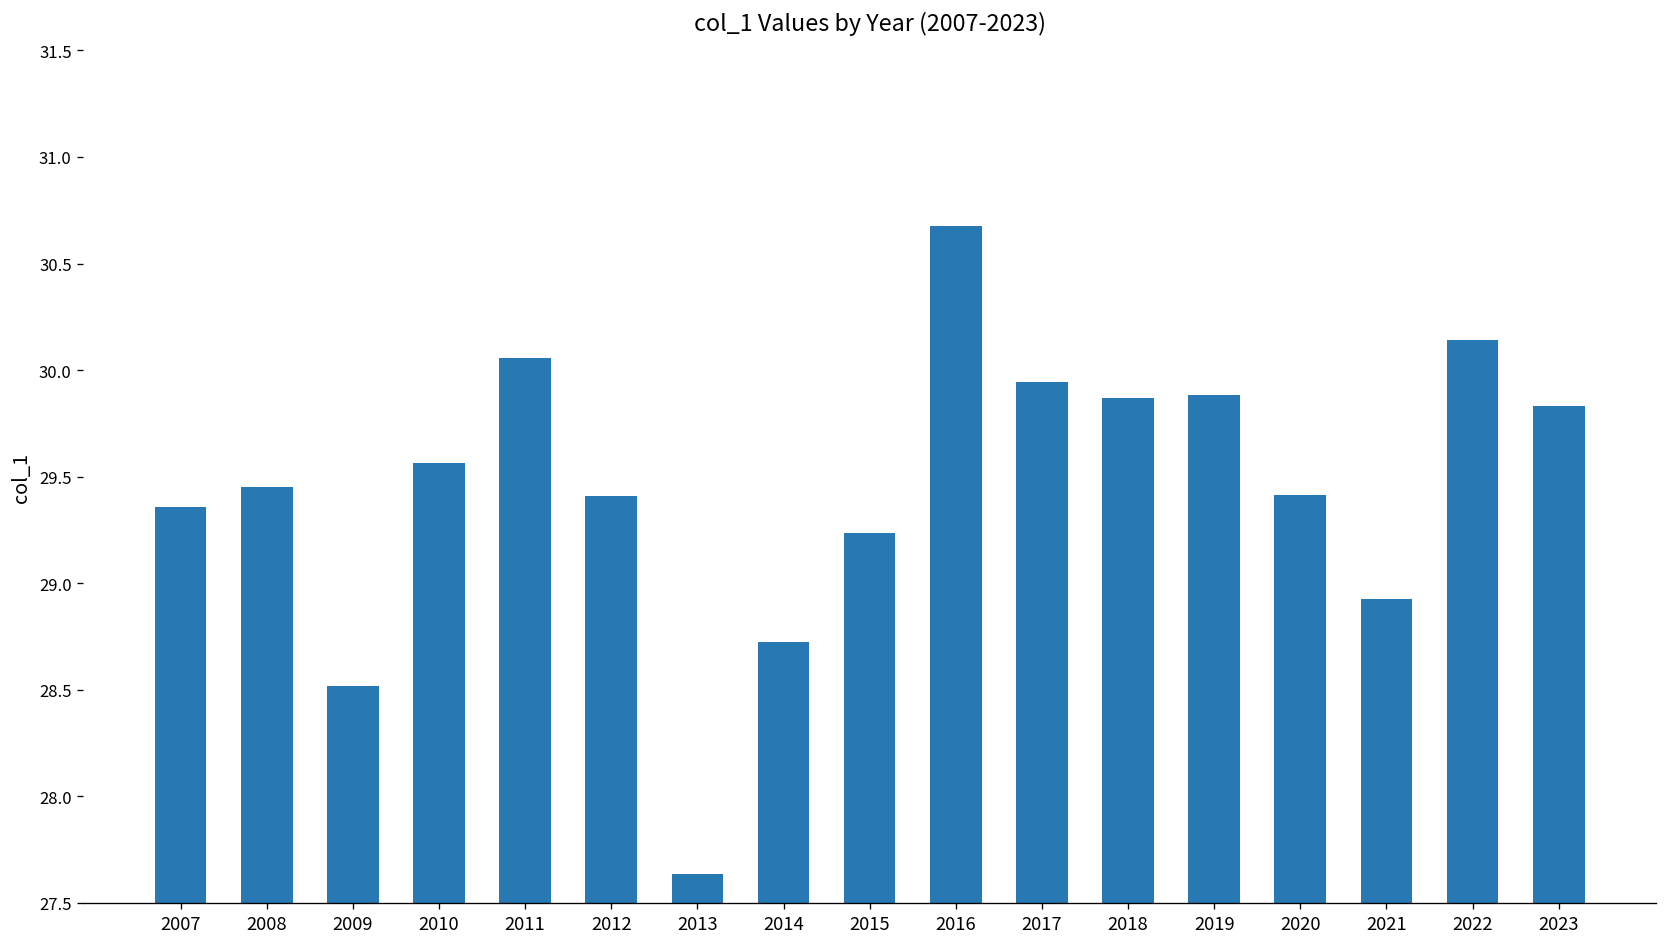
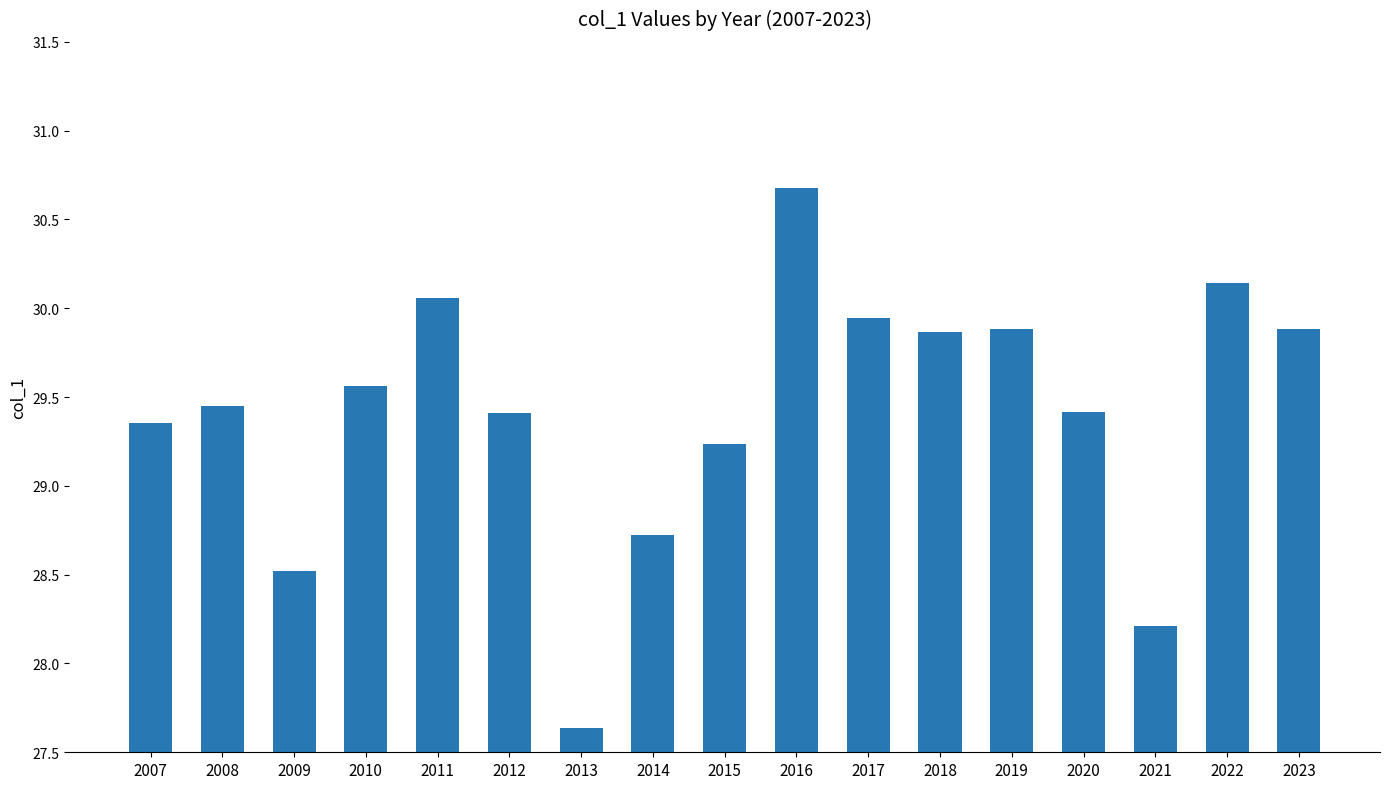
  {
    "2007": 29.36,
    "2008": 29.45,
    "2009": 28.52,
    "2010": 29.56,
    "2011": 30.06,
    "2012": 29.41,
    "2013": 27.63,
    "2014": 28.72,
    "2015": 29.24,
    "2016": 30.68,
    "2017": 29.95,
    "2018": 29.87,
    "2019": 29.88,
    "2020": 29.41,
-   "2021": 28.93,
+   "2021": 28.21,
    "2022": 30.14,
-   "2023": 29.83
+   "2023": 29.89
  }
